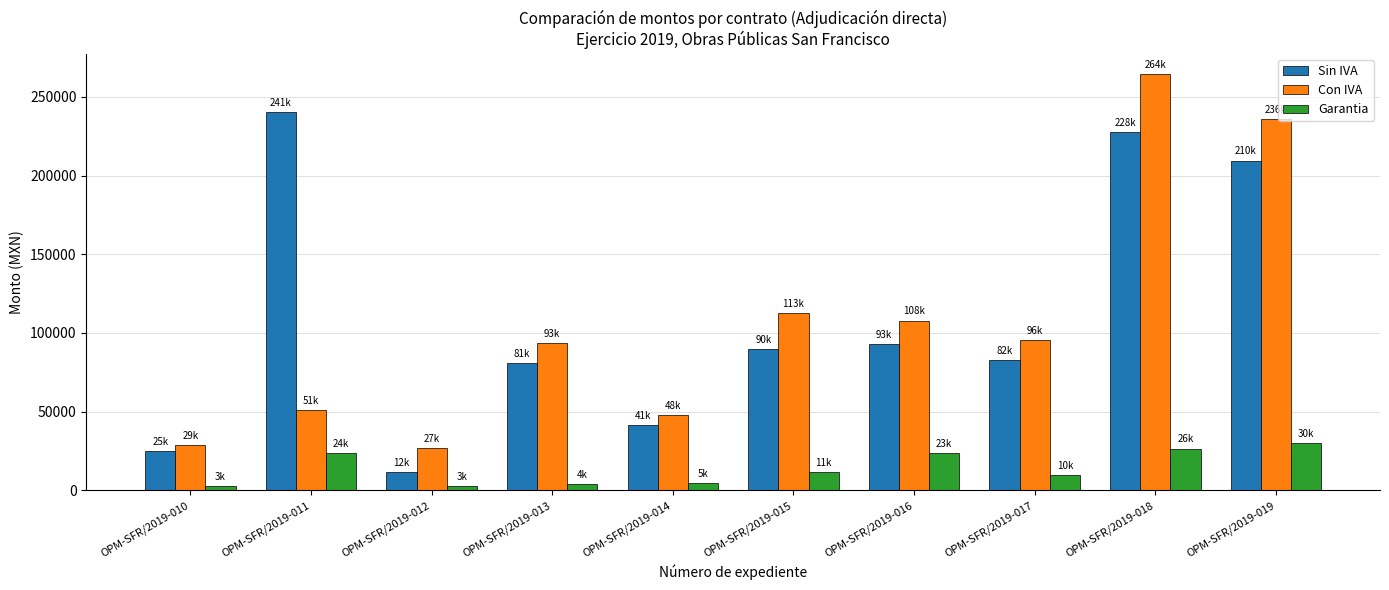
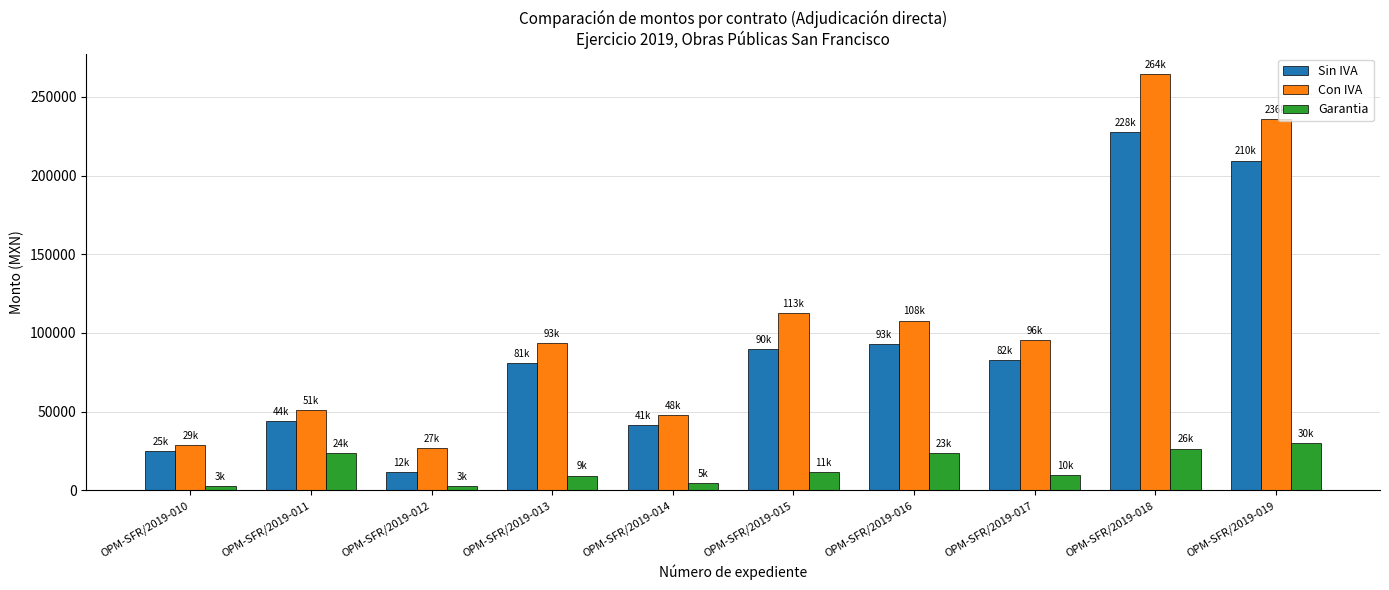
  {
    "Sin IVA": {
      "OPM-SFR/2019-010": "25k",
-     "OPM-SFR/2019-011": "241k",
+     "OPM-SFR/2019-011": "44k",
      "OPM-SFR/2019-012": "12k",
      "OPM-SFR/2019-013": "81k",
      "OPM-SFR/2019-014": "41k",
      "OPM-SFR/2019-015": "90k",
      "OPM-SFR/2019-016": "93k",
      "OPM-SFR/2019-017": "82k",
      "OPM-SFR/2019-018": "228k",
      "OPM-SFR/2019-019": "210k"
    },
    "Con IVA": {
      "OPM-SFR/2019-010": "29k",
      "OPM-SFR/2019-011": "51k",
      "OPM-SFR/2019-012": "27k",
      "OPM-SFR/2019-013": "93k",
      "OPM-SFR/2019-014": "48k",
      "OPM-SFR/2019-015": "113k",
      "OPM-SFR/2019-016": "108k",
      "OPM-SFR/2019-017": "96k",
      "OPM-SFR/2019-018": "264k"
    },
    "Garantia": {
      "OPM-SFR/2019-010": "3k",
      "OPM-SFR/2019-011": "24k",
      "OPM-SFR/2019-012": "3k",
-     "OPM-SFR/2019-013": "4k",
+     "OPM-SFR/2019-013": "9k",
      "OPM-SFR/2019-014": "5k",
      "OPM-SFR/2019-015": "11k",
      "OPM-SFR/2019-016": "23k",
      "OPM-SFR/2019-017": "10k",
      "OPM-SFR/2019-018": "26k",
      "OPM-SFR/2019-019": "30k"
    }
  }
